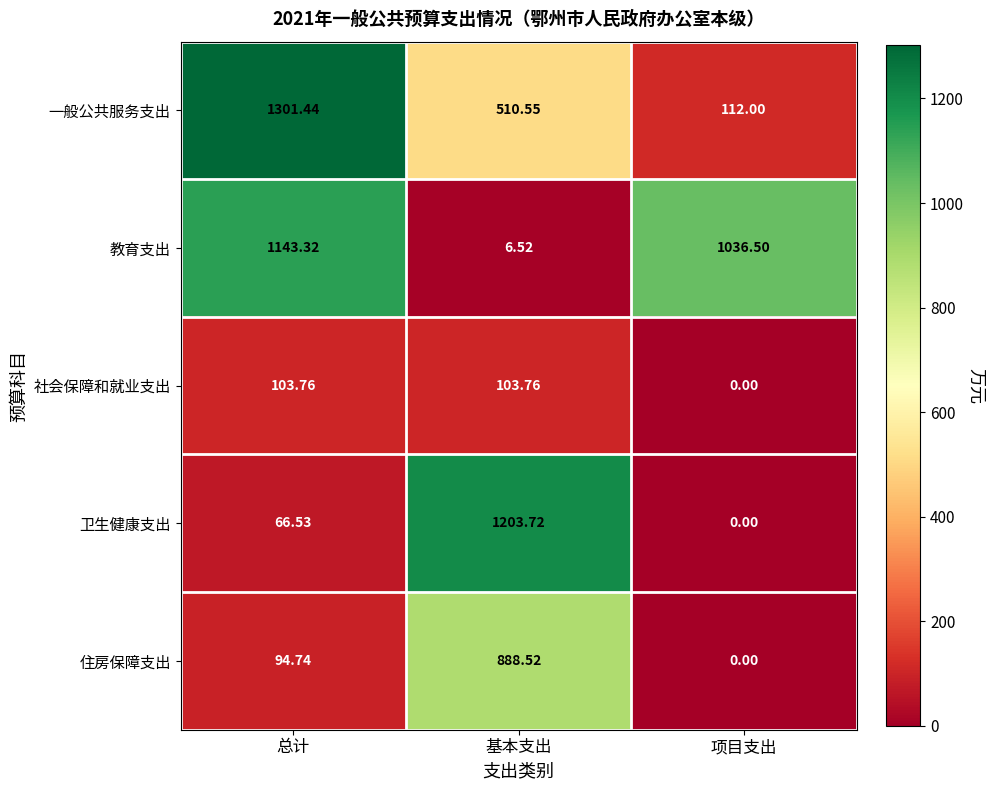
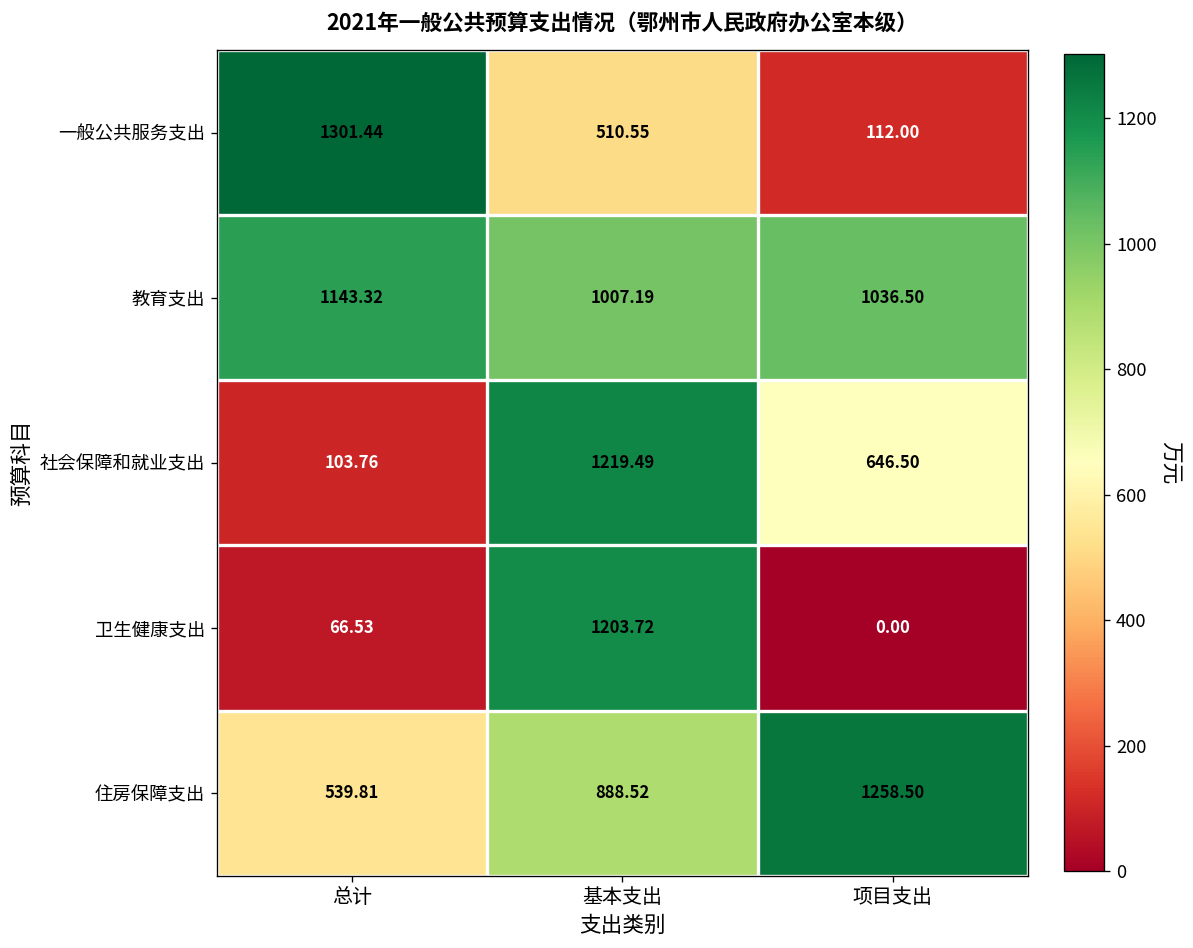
  {
    "一般公共服务支出": {
      "总计": 1301.44,
      "基本支出": 510.55,
      "项目支出": 112.00
    },
    "教育支出": {
      "总计": 1143.32,
-     "基本支出": 6.52,
+     "基本支出": 1007.19,
      "项目支出": 1036.50
    },
    "社会保障和就业支出": {
      "总计": 103.76,
-     "基本支出": 103.76,
-     "项目支出": 0.00
+     "基本支出": 1219.49,
+     "项目支出": 646.50
    },
    "卫生健康支出": {
      "总计": 66.53,
      "基本支出": 1203.72,
      "项目支出": 0.00
    },
    "住房保障支出": {
-     "总计": 94.74,
+     "总计": 539.81,
      "基本支出": 888.52,
-     "项目支出": 0.00
+     "项目支出": 1258.50
    }
  }
